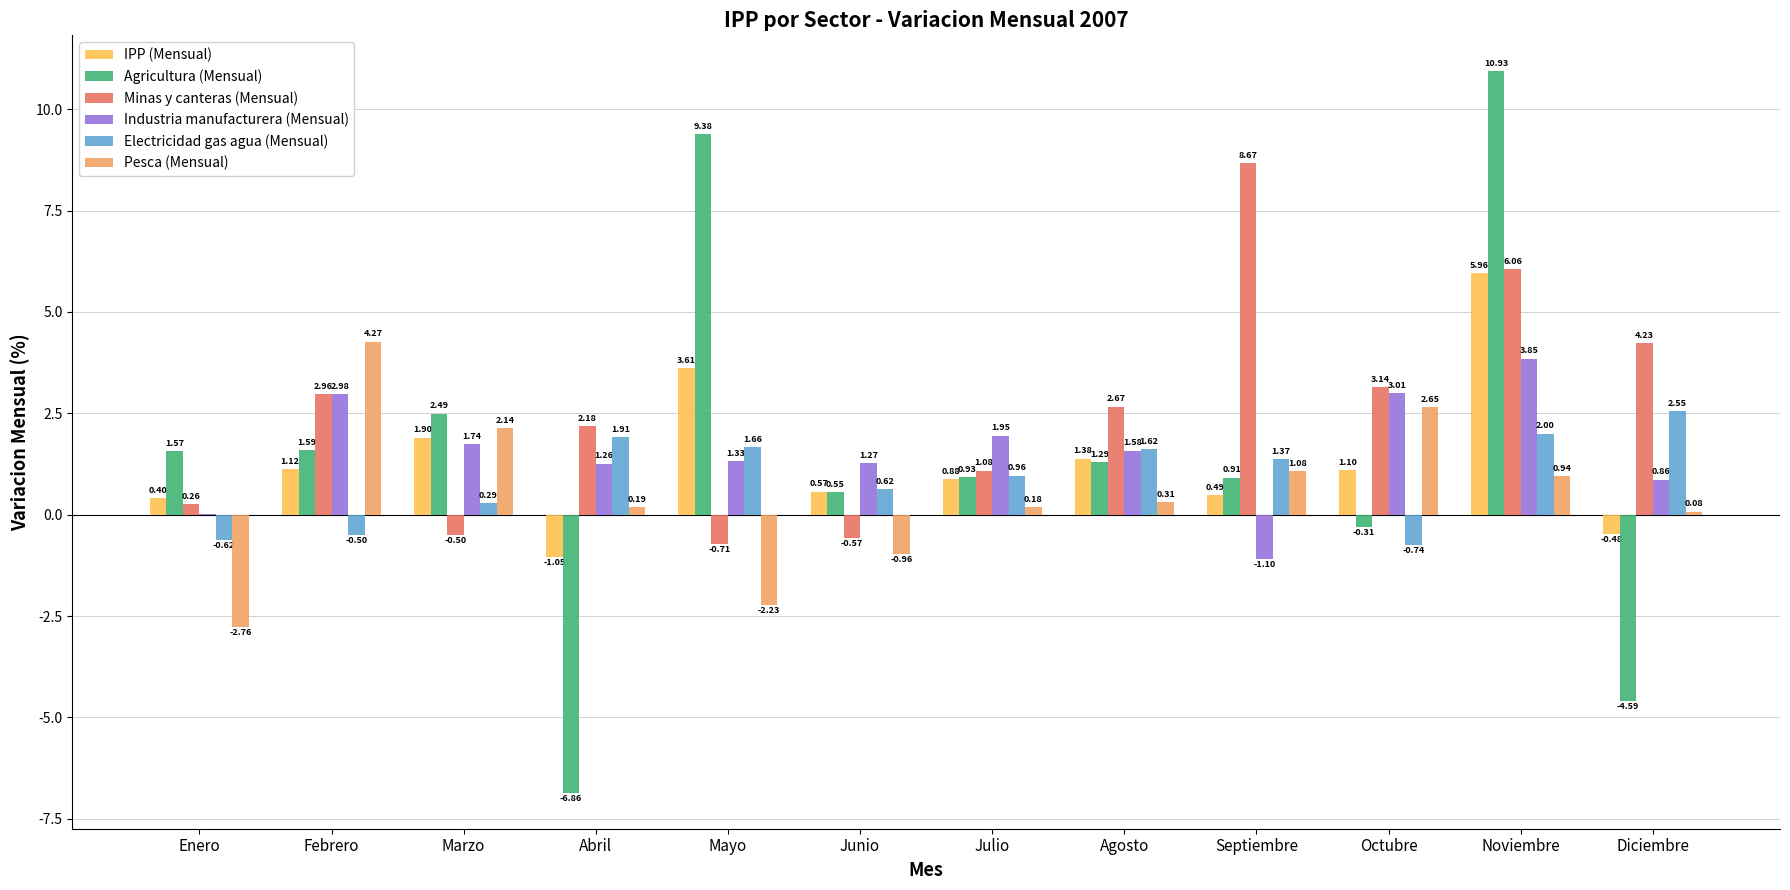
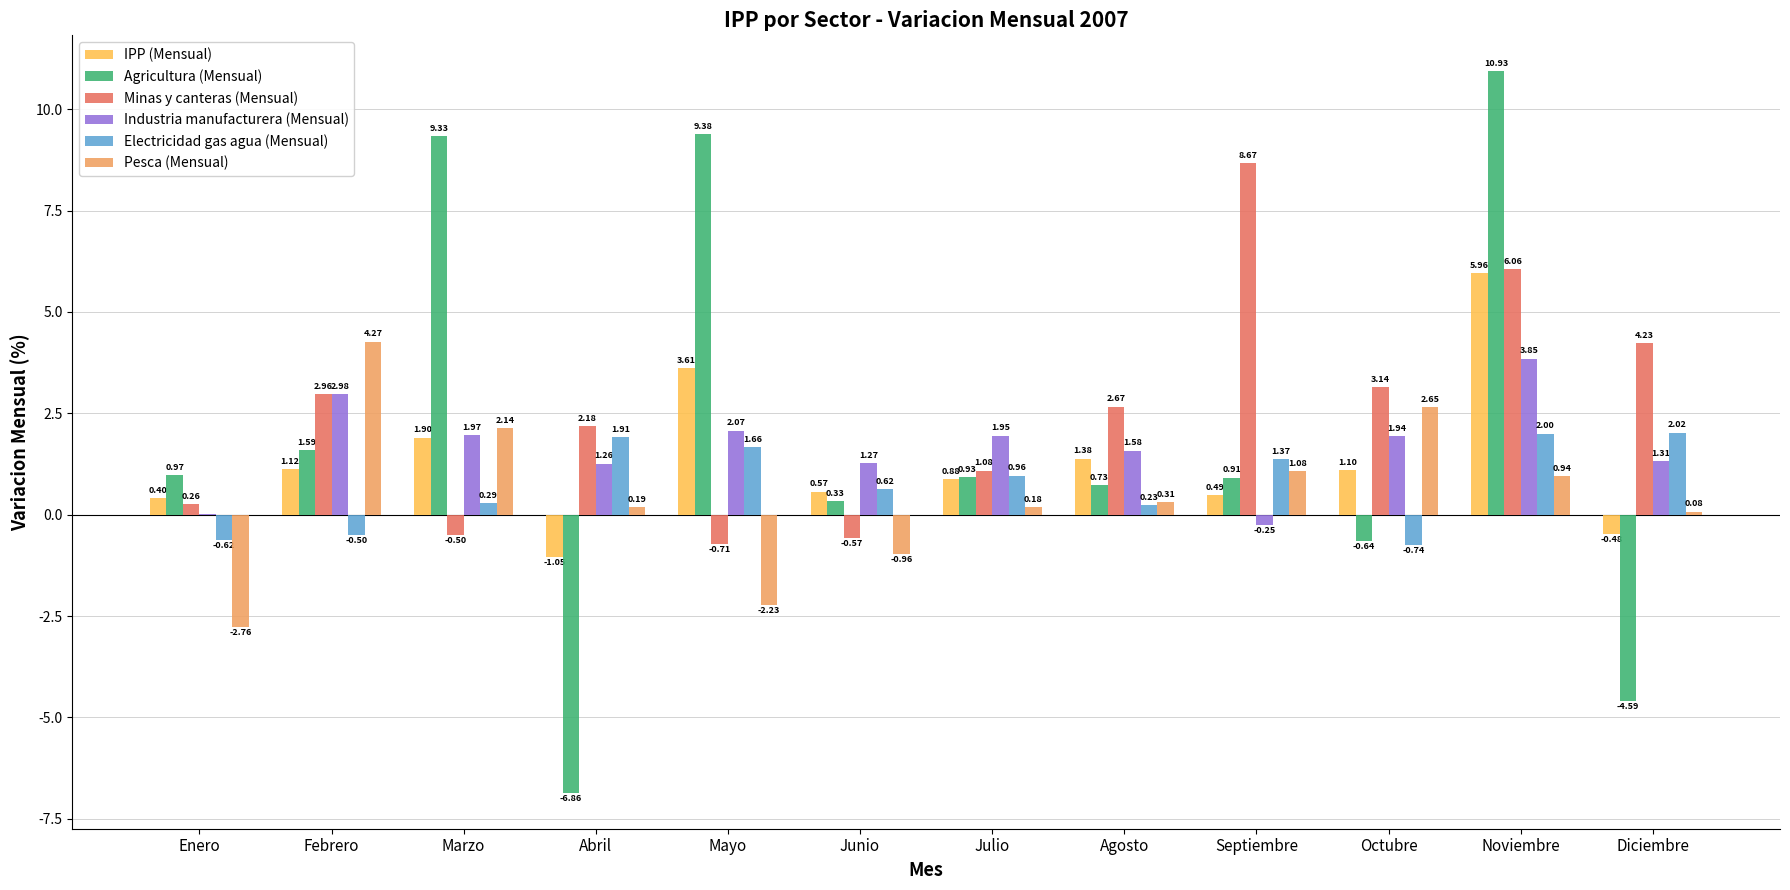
  {
    "Agricultura (Mensual)": {
-     "Enero": 1.57,
+     "Enero": 0.97,
      "Febrero": 1.59,
-     "Marzo": 2.49,
+     "Marzo": 9.33,
      "Abril": -6.86,
      "Mayo": 9.38,
-     "Junio": 0.55,
+     "Junio": 0.33,
      "Julio": 0.93,
-     "Agosto": 1.29,
+     "Agosto": 0.73,
      "Septiembre": 0.91,
-     "Octubre": -0.31,
+     "Octubre": -0.64,
      "Noviembre": 10.93,
      "Diciembre": -4.59
    },
    "Industria manufacturera (Mensual)": {
      "Febrero": 2.98,
-     "Marzo": 1.74,
+     "Marzo": 1.97,
      "Abril": 1.26,
-     "Mayo": 1.33,
+     "Mayo": 2.07,
      "Junio": 1.27,
      "Julio": 1.95,
      "Agosto": 1.58,
-     "Septiembre": -1.10,
-     "Octubre": 3.01,
+     "Septiembre": -0.25,
+     "Octubre": 1.94,
      "Noviembre": 3.85,
-     "Diciembre": 0.86
+     "Diciembre": 1.31
    },
    "Electricidad gas agua (Mensual)": {
      "Enero": -0.62,
      "Febrero": -0.50,
      "Marzo": 0.29,
      "Abril": 1.91,
      "Mayo": 1.66,
      "Junio": 0.62,
      "Julio": 0.96,
-     "Agosto": 1.62,
+     "Agosto": 0.23,
      "Septiembre": 1.37,
      "Octubre": -0.74,
      "Noviembre": 2.00,
-     "Diciembre": 2.55
+     "Diciembre": 2.02
    }
  }
